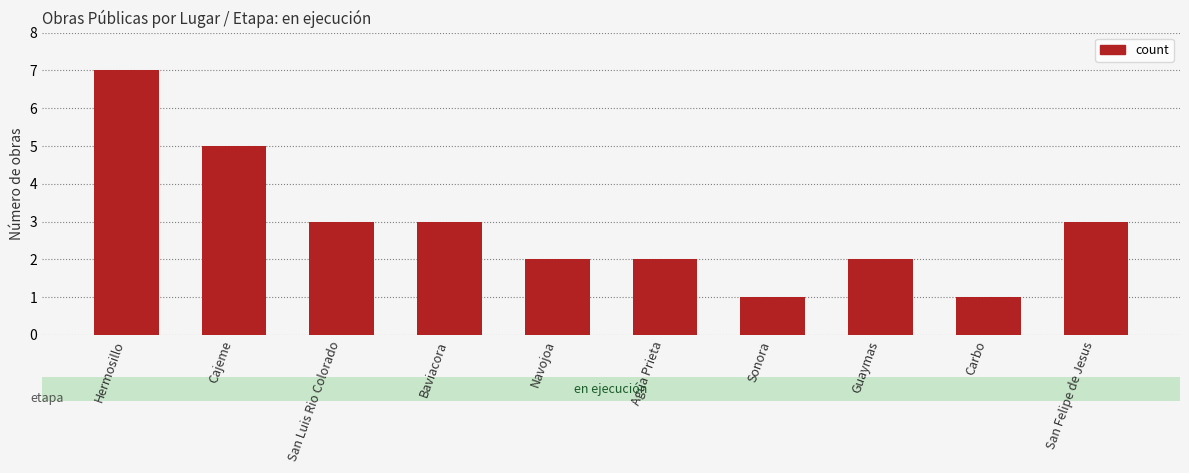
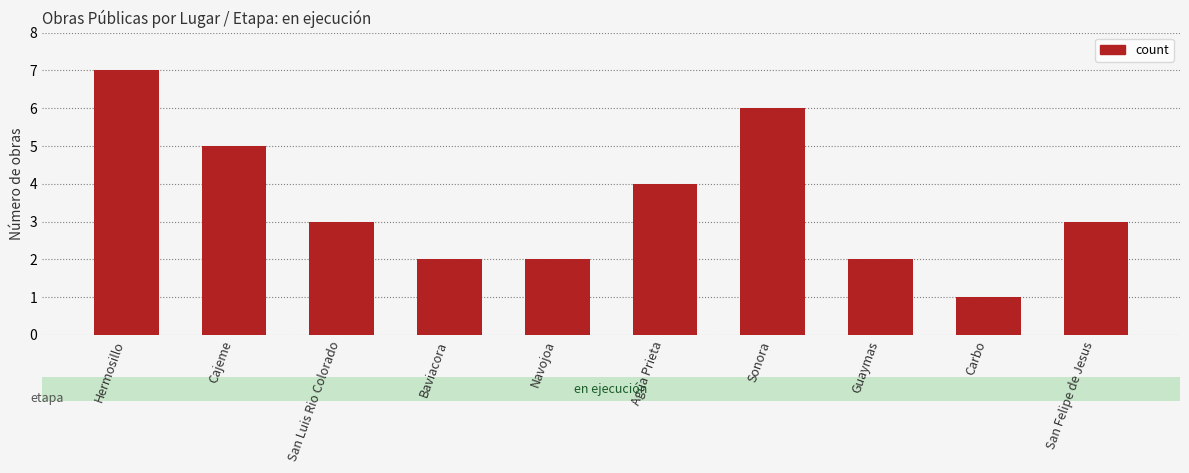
  {
    "Hermosillo": 7,
    "Cajeme": 5,
    "San Luis Rio Colorado": 3,
-   "Baviacora": 3,
+   "Baviacora": 2,
    "Navojoa": 2,
-   "Agua Prieta": 2,
-   "Sonora": 1,
+   "Agua Prieta": 4,
+   "Sonora": 6,
    "Guaymas": 2,
    "Carbo": 1,
    "San Felipe de Jesus": 3
  }
